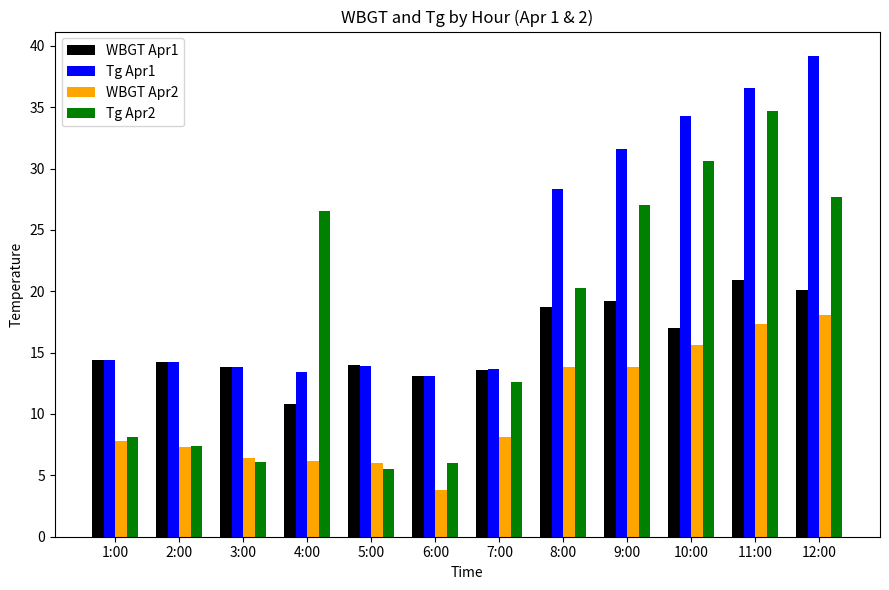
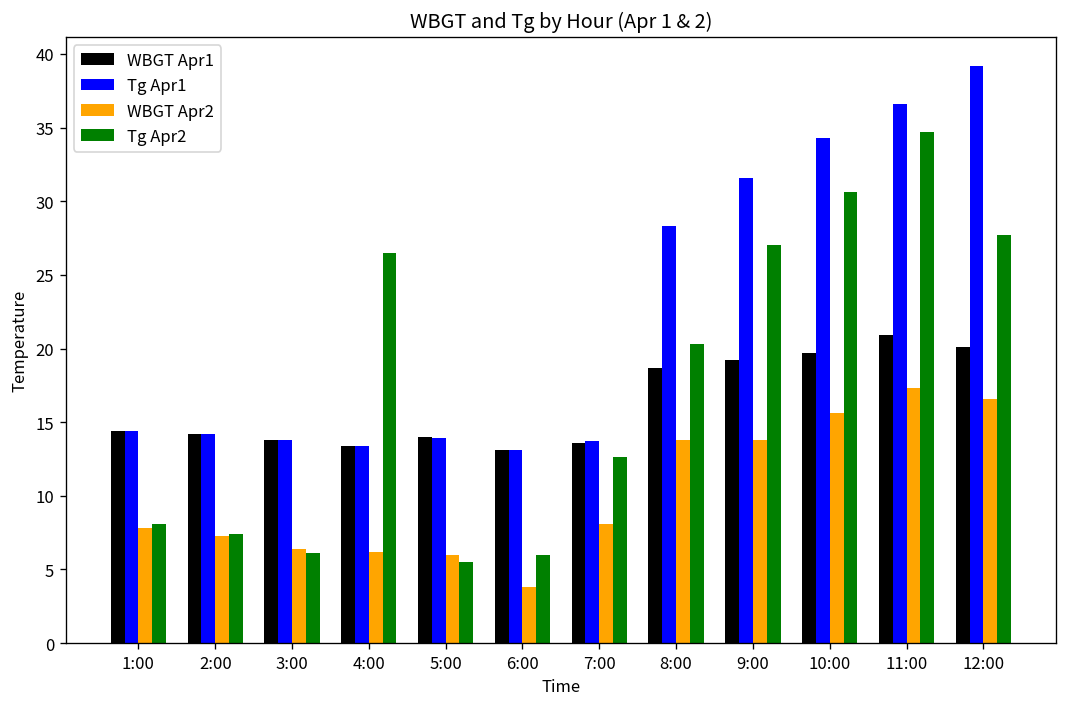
  {
    "WBGT Apr1": {
      "1:00": 14.4,
      "2:00": 14.2,
      "3:00": 13.8,
-     "4:00": 10.8,
+     "4:00": 13.4,
      "5:00": 14.0,
      "6:00": 13.1,
      "7:00": 13.6,
      "8:00": 18.7,
      "9:00": 19.2,
-     "10:00": 17.0,
+     "10:00": 19.7,
      "11:00": 20.9,
      "12:00": 20.1
    },
    "Tg Apr1": {
      "1:00": 14.4,
      "2:00": 14.2,
      "3:00": 13.8,
      "4:00": 13.4,
      "5:00": 13.9,
      "6:00": 13.1,
      "7:00": 13.7,
      "8:00": 28.3,
      "9:00": 31.6,
      "10:00": 34.3,
      "11:00": 36.6,
      "12:00": 39.2
    },
    "WBGT Apr2": {
      "1:00": 7.8,
      "2:00": 7.3,
      "3:00": 6.4,
      "4:00": 6.2,
      "5:00": 6.0,
      "6:00": 3.8,
      "7:00": 8.1,
      "8:00": 13.8,
      "9:00": 13.8,
      "10:00": 15.6,
      "11:00": 17.3,
-     "12:00": 18.1
+     "12:00": 16.6
    },
    "Tg Apr2": {
      "1:00": 8.1,
      "2:00": 7.4,
      "3:00": 6.1,
      "4:00": 26.5,
      "5:00": 5.5,
      "6:00": 6.0,
      "7:00": 12.6,
      "8:00": 20.3,
      "9:00": 27.0,
      "10:00": 30.6,
      "11:00": 34.7,
      "12:00": 27.7
    }
  }
